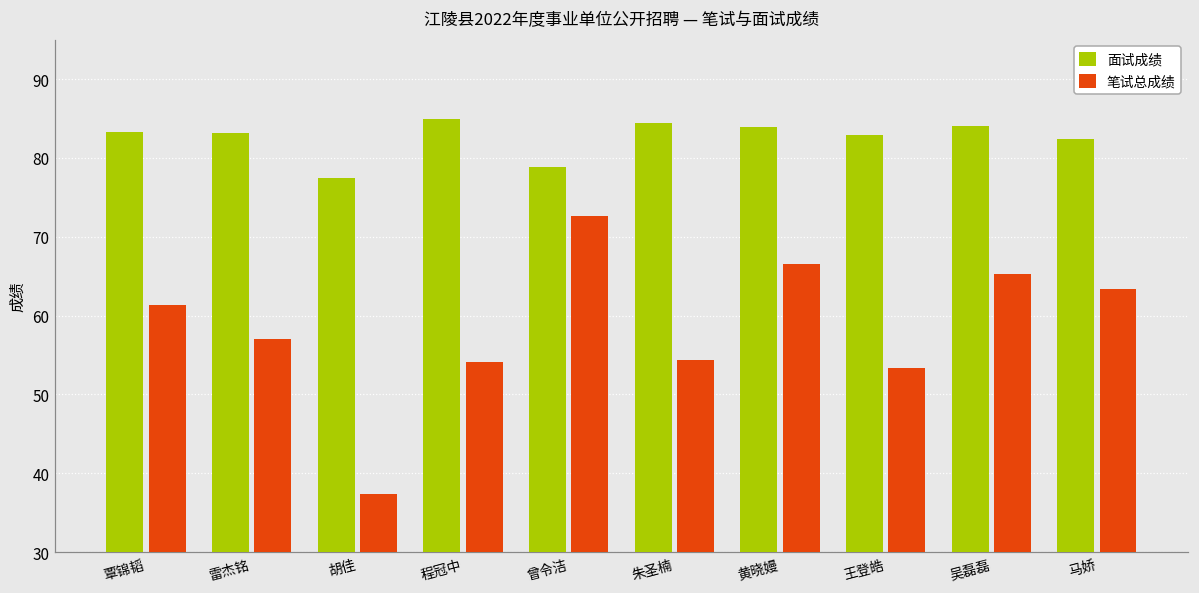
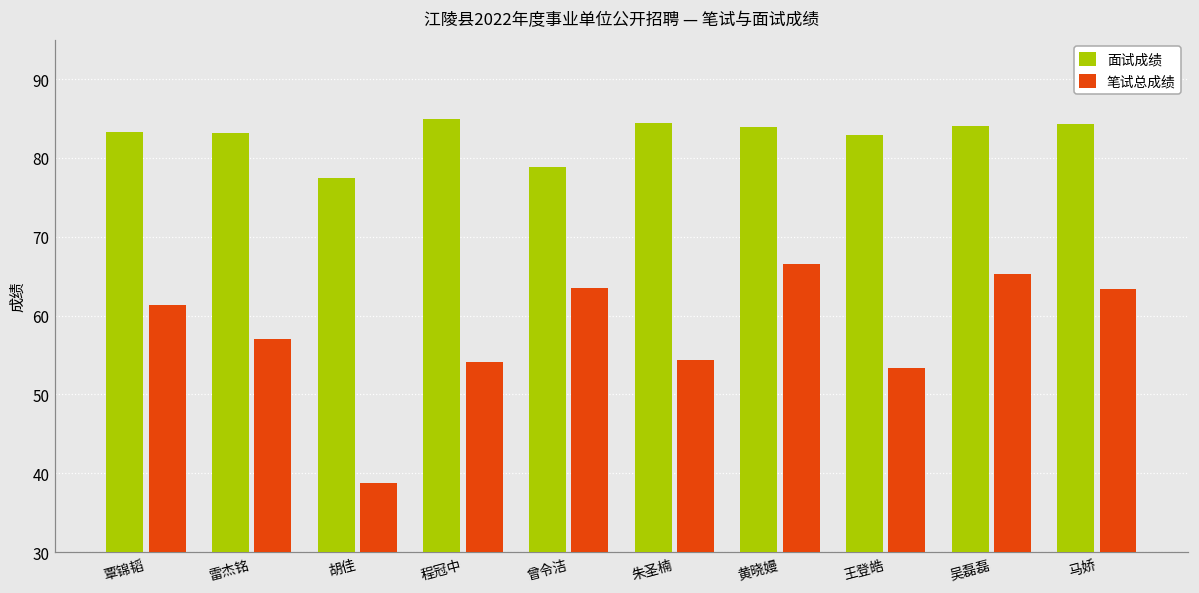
  {
    "面试成绩": {
      "覃锦韬": 83,
      "雷杰铭": 83,
      "胡佳": 77,
      "程冠中": 85,
      "曾令洁": 79,
      "朱圣楠": 84,
      "黄晓嫚": 84,
      "王登皓": 83,
      "吴磊磊": 84,
-     "马娇": 82
+     "马娇": 84
    },
    "笔试总成绩": {
      "覃锦韬": 61,
      "雷杰铭": 57,
-     "胡佳": 37,
+     "胡佳": 39,
      "程冠中": 54,
-     "曾令洁": 73,
+     "曾令洁": 64,
      "朱圣楠": 54,
      "黄晓嫚": 67,
      "王登皓": 53,
      "吴磊磊": 65,
      "马娇": 63
    }
  }
